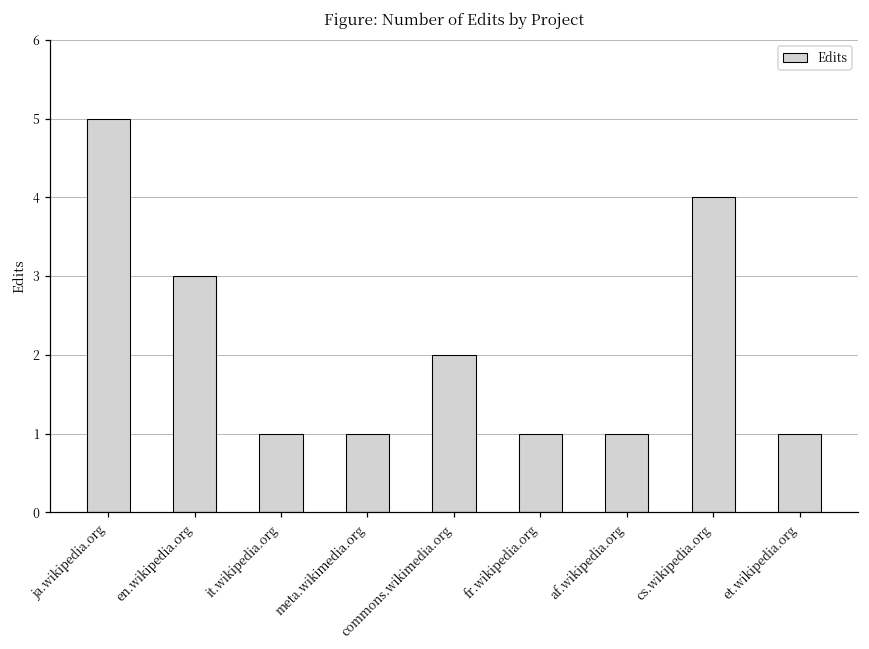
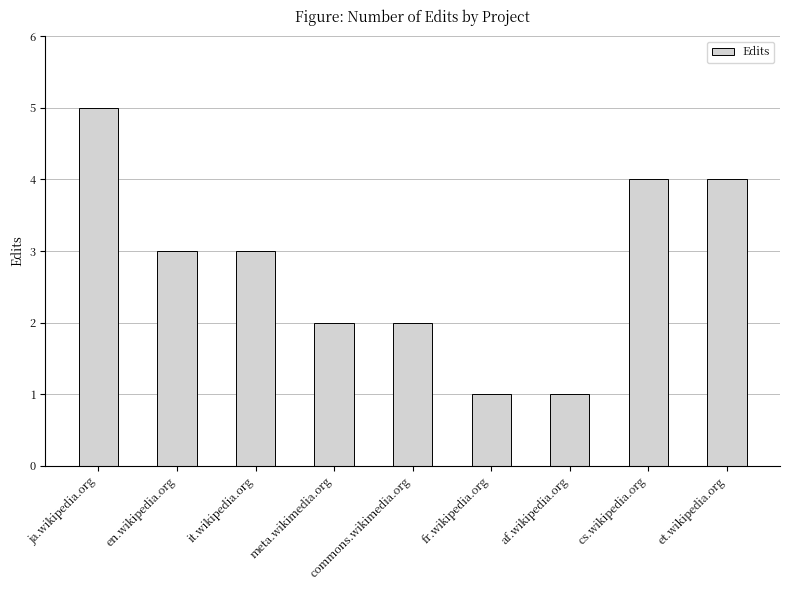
  {
    "ja.wikipedia.org": 5,
    "en.wikipedia.org": 3,
-   "it.wikipedia.org": 1,
-   "meta.wikimedia.org": 1,
+   "it.wikipedia.org": 3,
+   "meta.wikimedia.org": 2,
    "commons.wikimedia.org": 2,
    "fr.wikipedia.org": 1,
    "af.wikipedia.org": 1,
    "cs.wikipedia.org": 4,
-   "et.wikipedia.org": 1
+   "et.wikipedia.org": 4
  }
